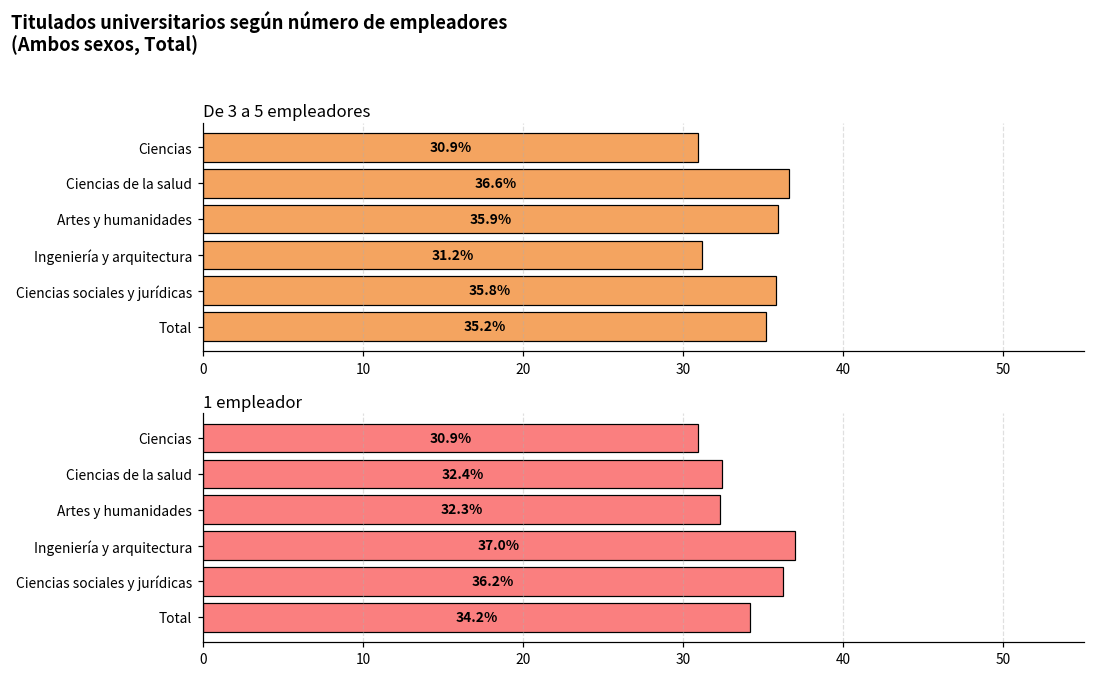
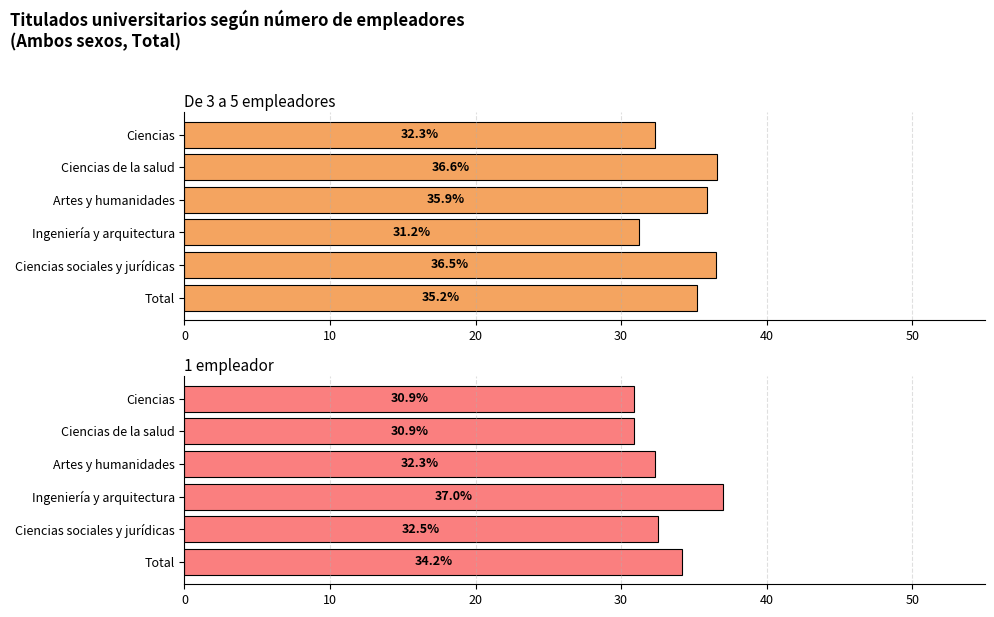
  {
    "De 3 a 5 empleadores": {
-     "Ciencias": "30.9%",
+     "Ciencias": "32.3%",
      "Ciencias de la salud": "36.6%",
      "Artes y humanidades": "35.9%",
      "Ingeniería y arquitectura": "31.2%",
-     "Ciencias sociales y jurídicas": "35.8%",
+     "Ciencias sociales y jurídicas": "36.5%",
      "Total": "35.2%"
    },
    "1 empleador": {
      "Ciencias": "30.9%",
-     "Ciencias de la salud": "32.4%",
+     "Ciencias de la salud": "30.9%",
      "Artes y humanidades": "32.3%",
      "Ingeniería y arquitectura": "37.0%",
-     "Ciencias sociales y jurídicas": "36.2%",
+     "Ciencias sociales y jurídicas": "32.5%",
      "Total": "34.2%"
    }
  }
